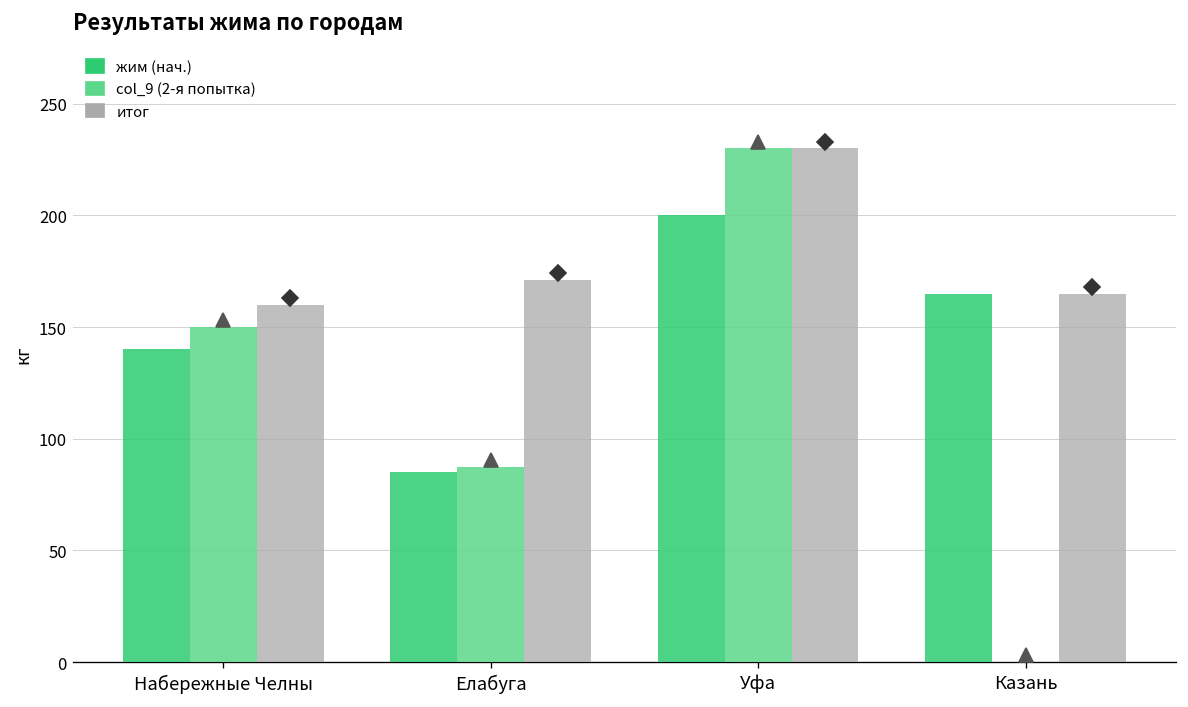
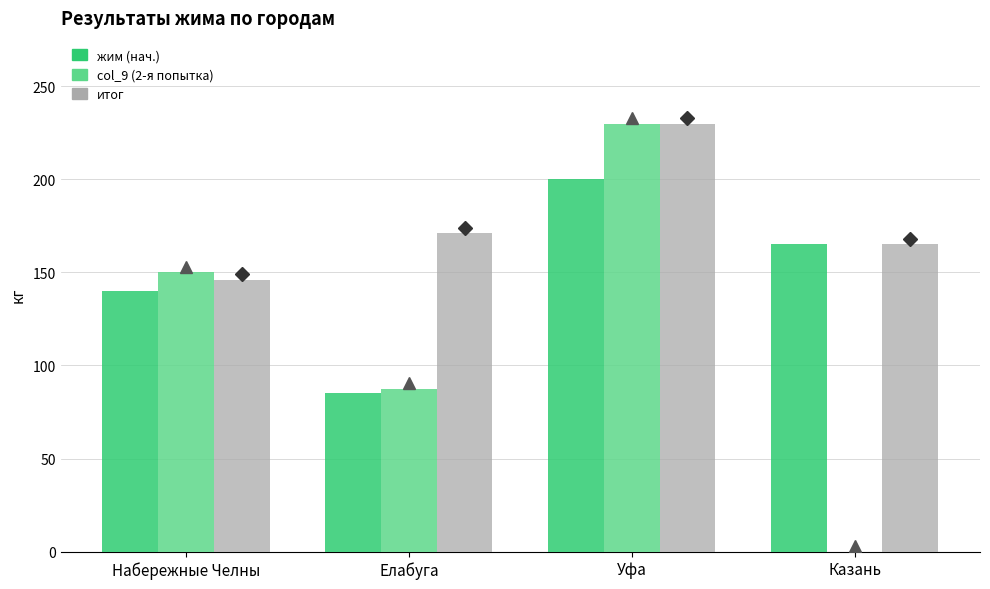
  {
    "итог": {
-     "Набережные Челны": 160,
+     "Набережные Челны": 146,
      "Елабуга": 171,
      "Уфа": 230,
      "Казань": 165
    }
  }
